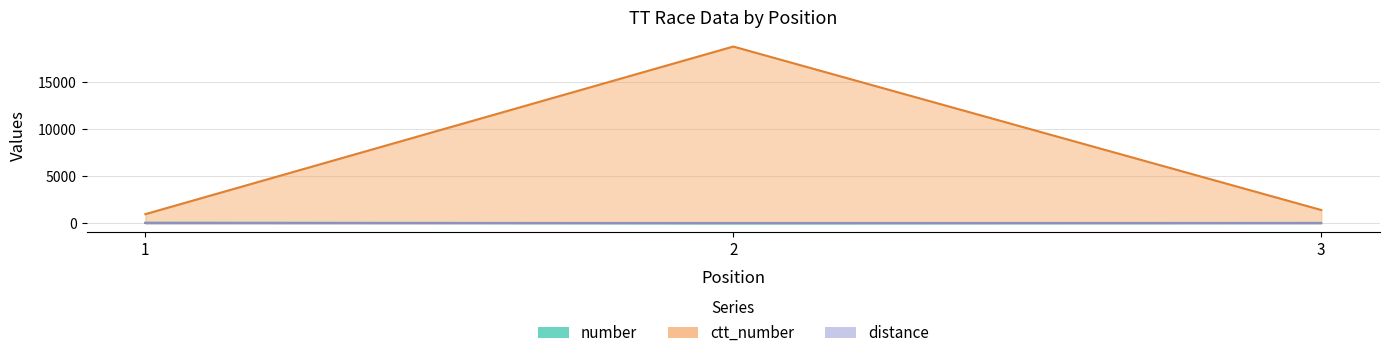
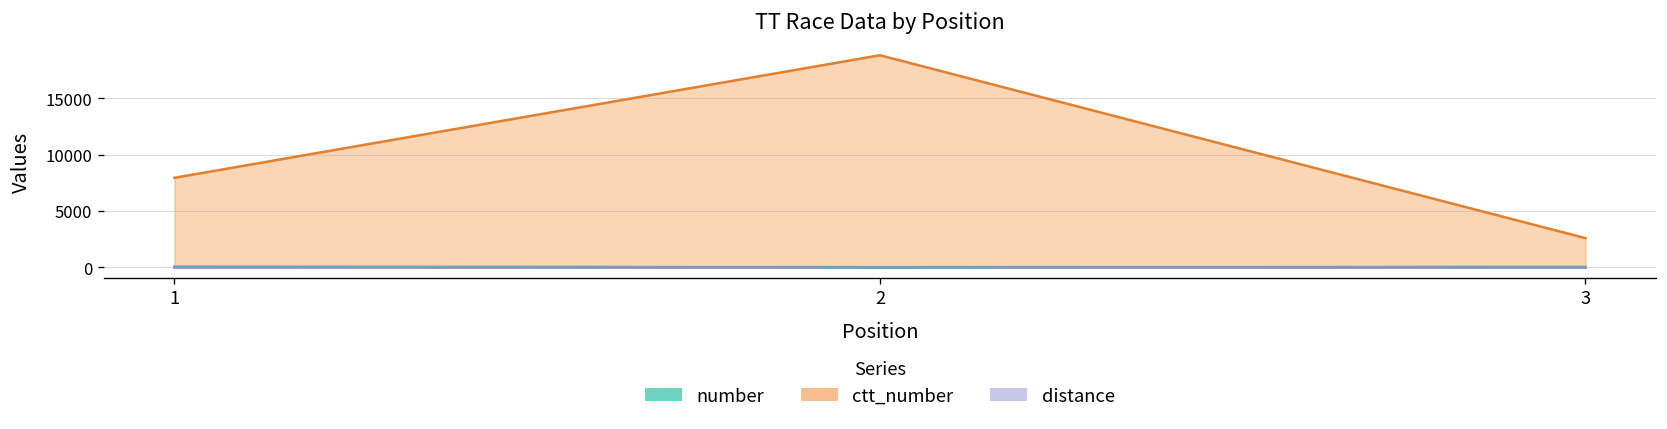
  {
    "ctt_number": {
-     "1": 1000,
+     "1": 8000,
      "2": 19000,
-     "3": 1000
+     "3": 3000
    },
    "distance": {
      "1": 0,
      "2": 0,
      "3": 0
    }
  }
